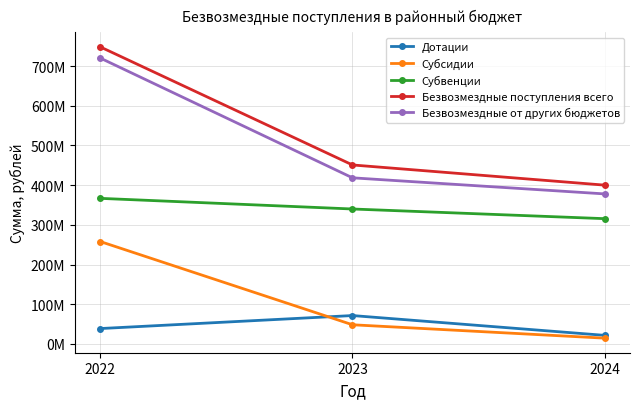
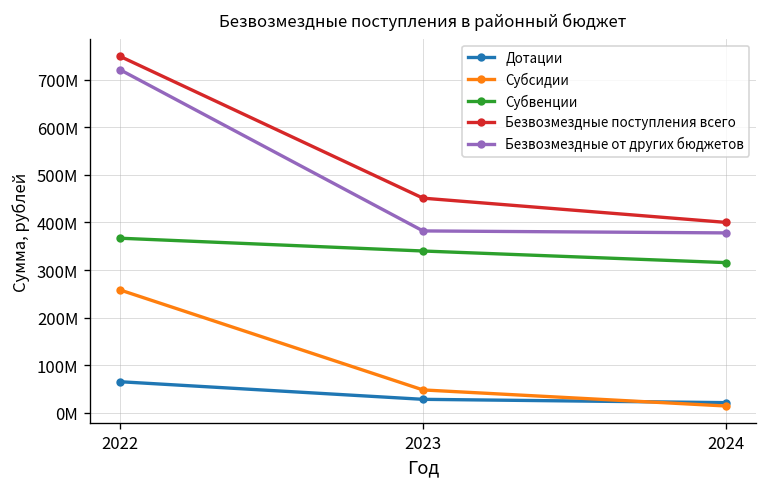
  {
    "Дотации": {
-     "2022": 40000000,
-     "2023": 70000000,
+     "2022": 70000000,
+     "2023": 30000000,
      "2024": 20000000
    },
    "Субсидии": {
      "2022": 260000000,
      "2023": 50000000,
      "2024": 10000000
    },
    "Субвенции": {
      "2022": 370000000,
      "2023": 340000000,
      "2024": 320000000
    },
    "Безвозмездные поступления всего": {
      "2022": 750000000,
      "2023": 450000000,
      "2024": 400000000
    },
    "Безвозмездные от других бюджетов": {
      "2022": 720000000,
-     "2023": 420000000,
+     "2023": 380000000,
      "2024": 380000000
    }
  }
